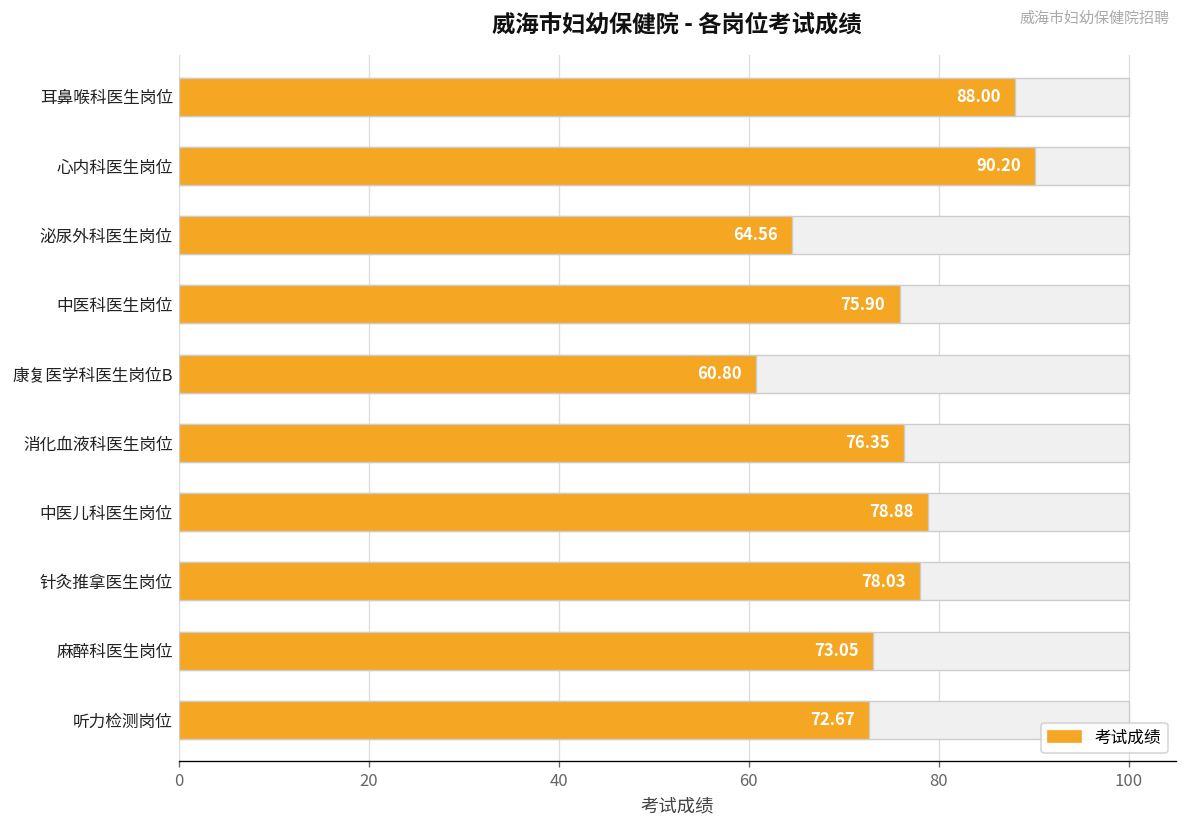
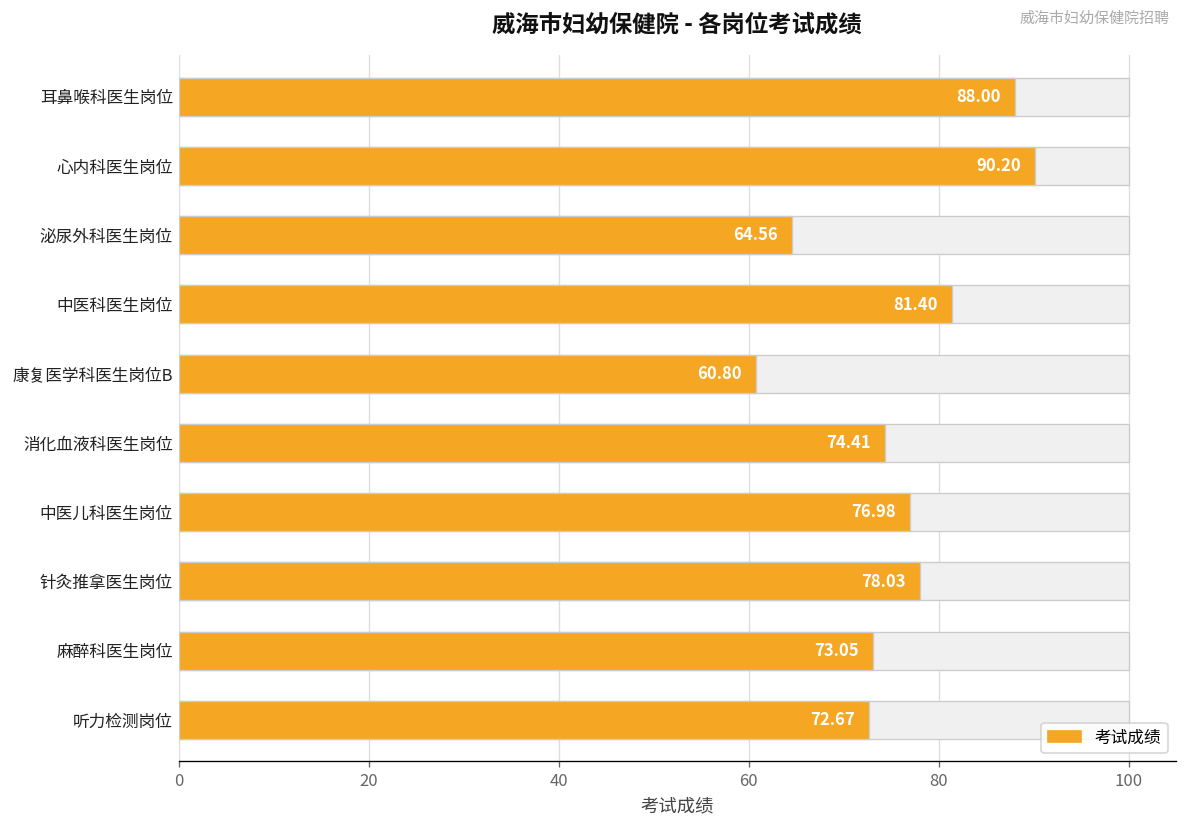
  {
    "考试成绩": {
-     "中医科医生岗位": 75.90,
-     "消化血液科医生岗位": 76.35,
-     "中医儿科医生岗位": 78.88
+     "中医科医生岗位": 81.40,
+     "消化血液科医生岗位": 74.41,
+     "中医儿科医生岗位": 76.98
    }
  }
